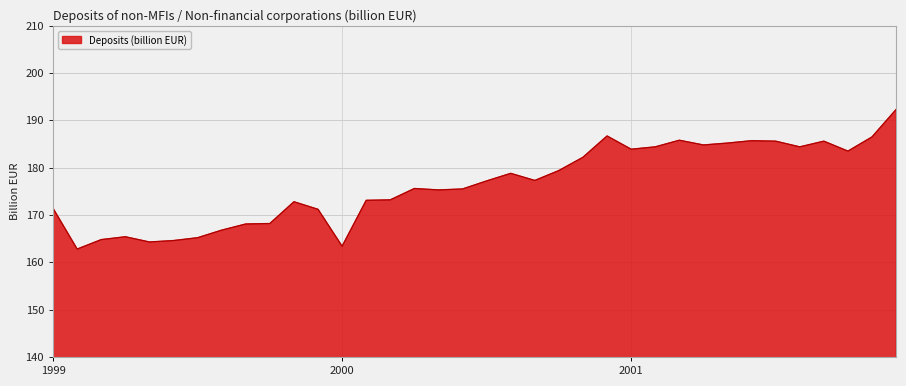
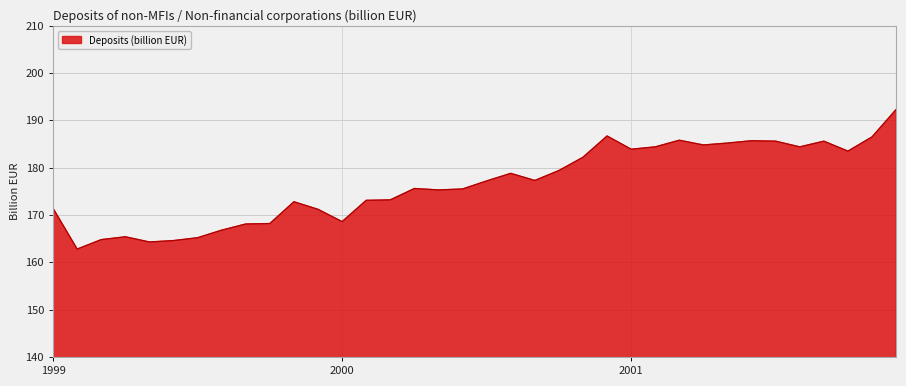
  {
    "1999": 171,
-   "2000": 163,
+   "2000": 169,
    "2001": 184
  }
